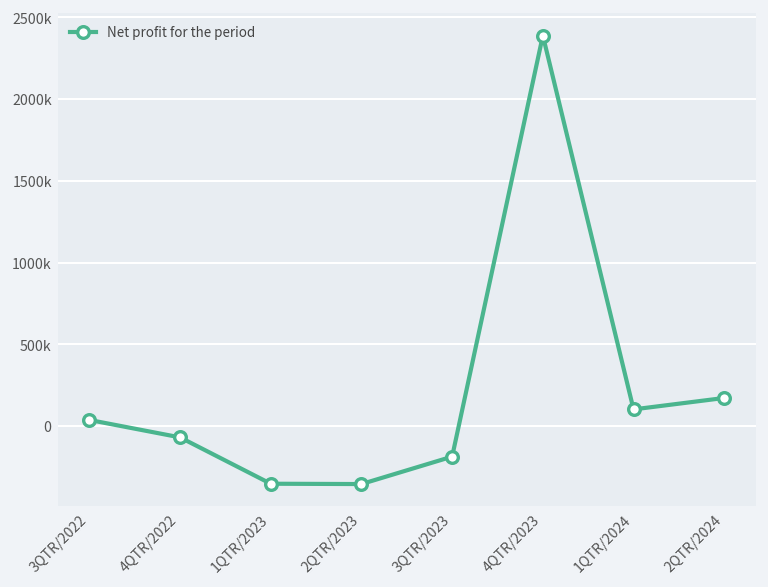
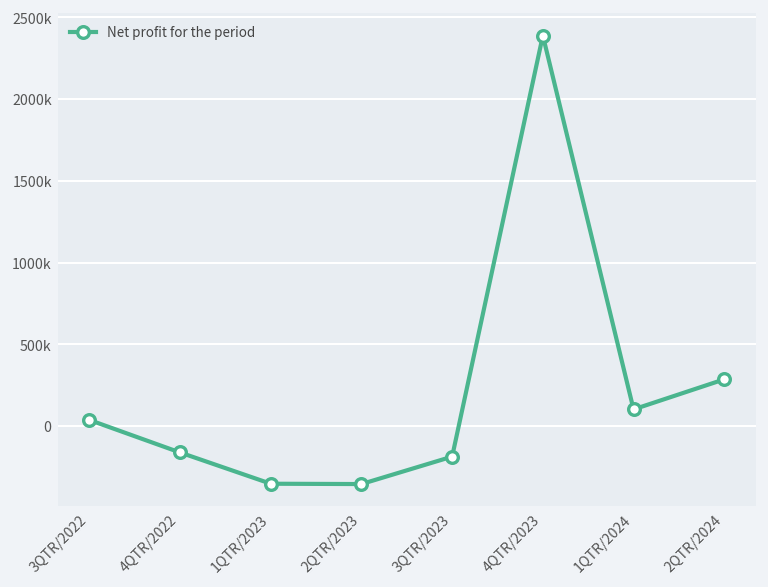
  {
    "3QTR/2022": 40000,
-   "4QTR/2022": -70000,
+   "4QTR/2022": -160000,
    "1QTR/2023": -350000,
    "2QTR/2023": -350000,
    "3QTR/2023": -190000,
    "4QTR/2023": 2390000,
    "1QTR/2024": 100000,
-   "2QTR/2024": 170000
+   "2QTR/2024": 290000
  }
